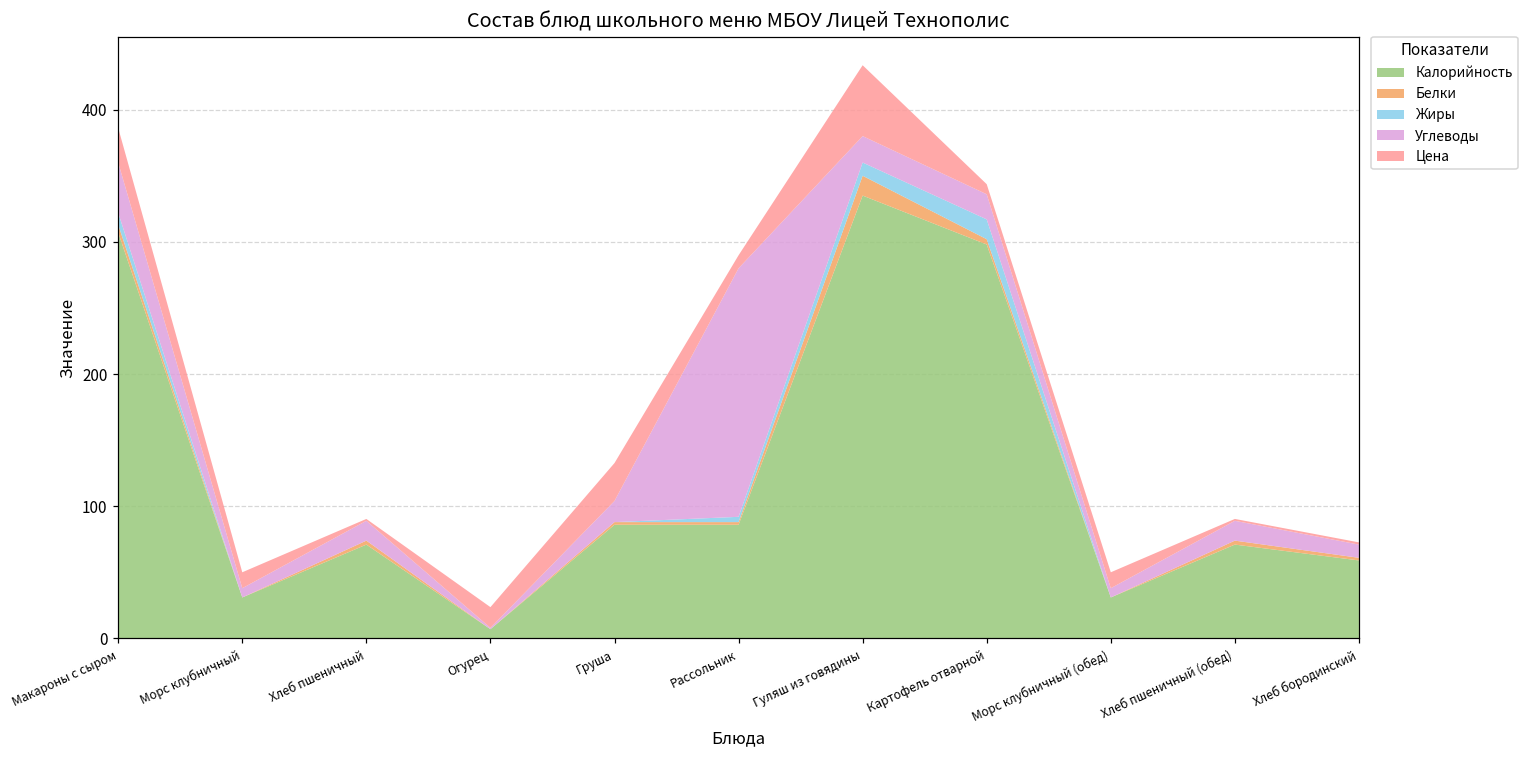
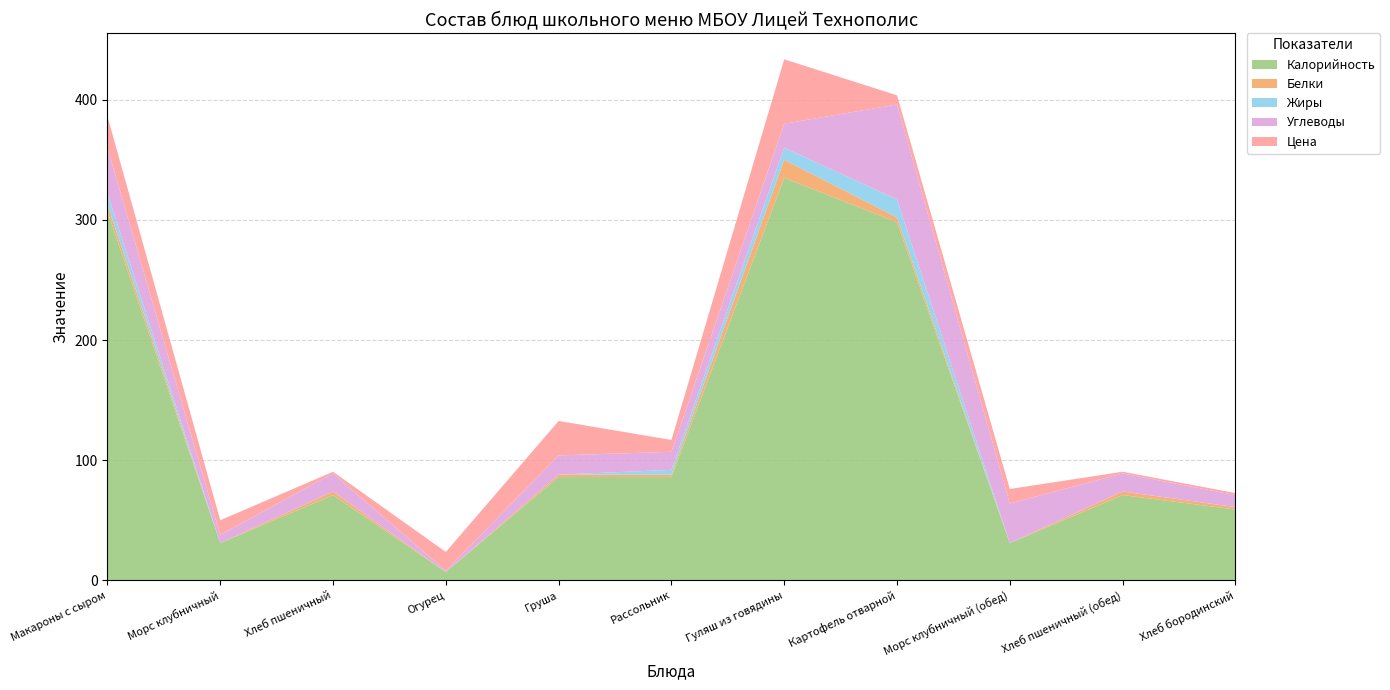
  {
    "Калорийность": {
      "Макароны с сыром": 307,
      "Хлеб пшеничный": 71,
      "Гуляш из говядины": 335,
      "Картофель отварной": 298,
      "Хлеб пшеничный (обед)": 71
    },
    "Жиры": {
      "Макароны с сыром": 9,
      "Рассольник": 4,
      "Гуляш из говядины": 10,
      "Картофель отварной": 15
    },
    "Углеводы": {
      "Макароны с сыром": 38,
      "Морс клубничный": 7,
      "Груша": 16,
-     "Рассольник": 188,
+     "Рассольник": 15,
      "Гуляш из говядины": 20,
-     "Картофель отварной": 19,
-     "Морс клубничный (обед)": 7
+     "Картофель отварной": 79,
+     "Морс клубничный (обед)": 33
    }
  }
